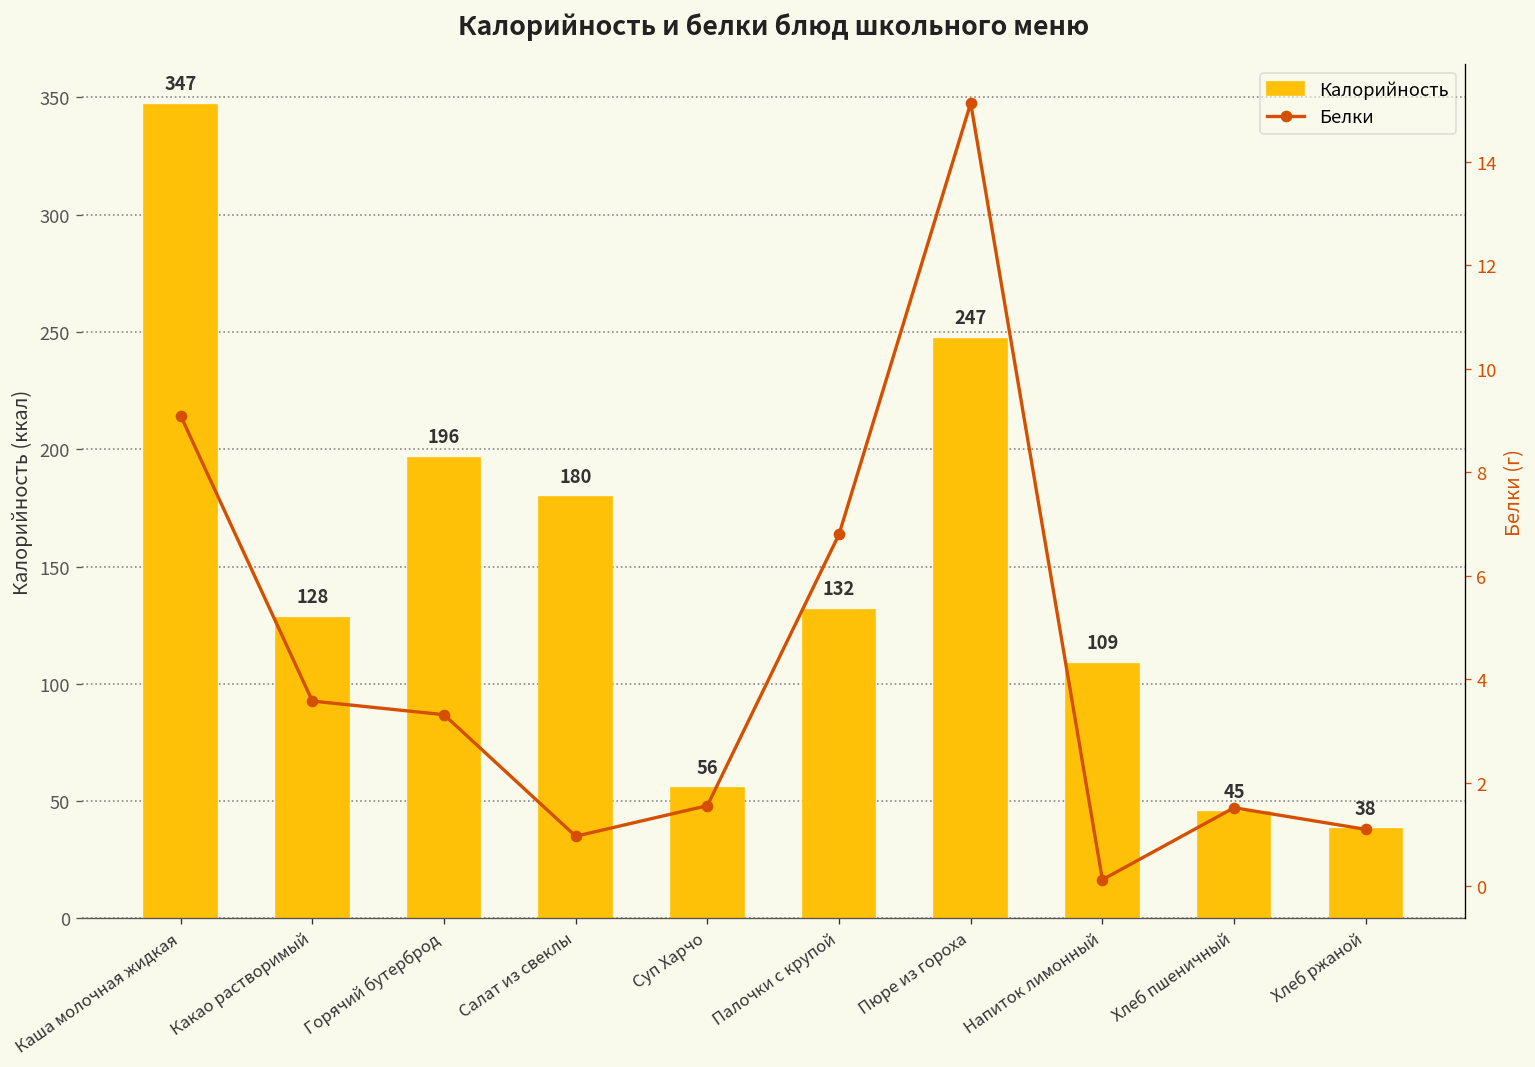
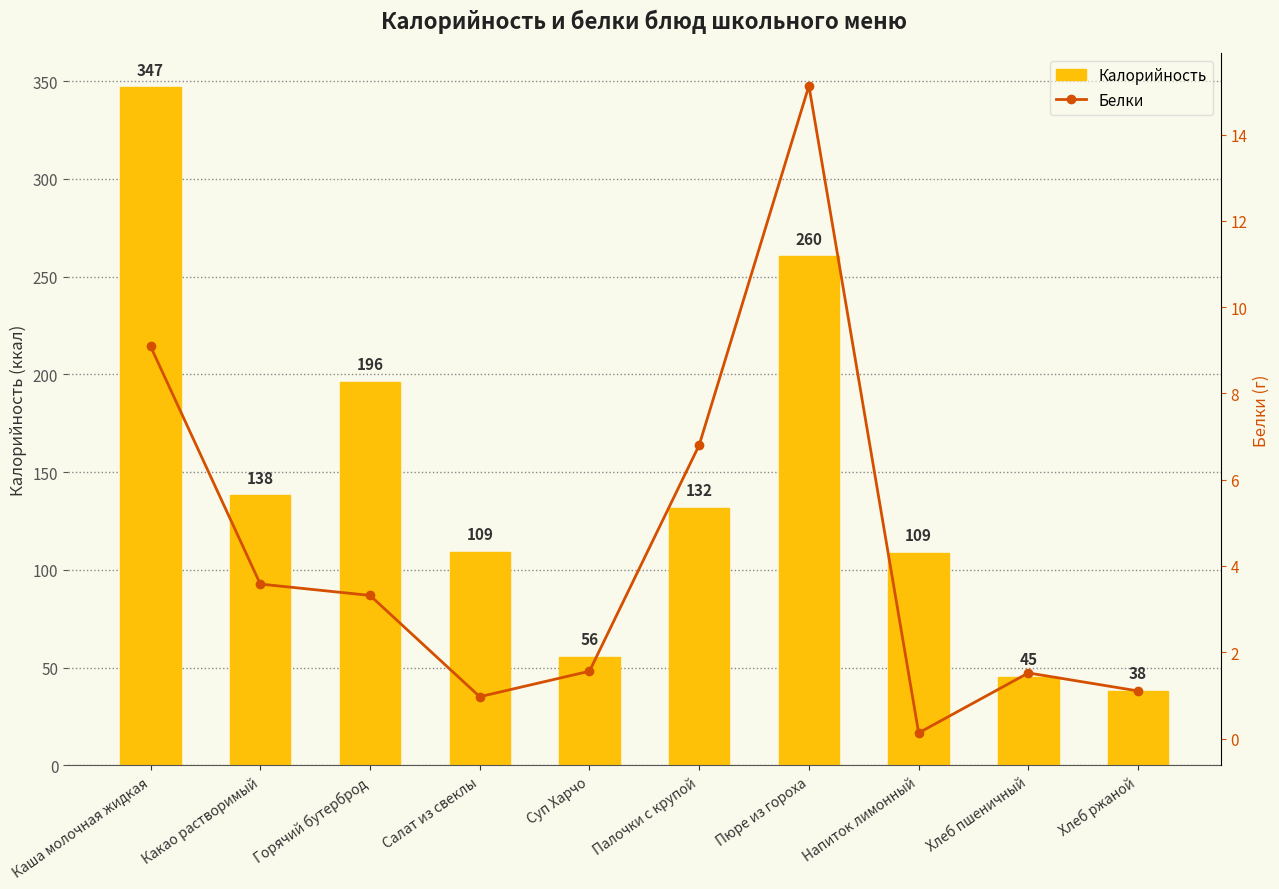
  {
    "Калорийность": {
      "Каша молочная жидкая": 347,
-     "Какао растворимый": 128,
+     "Какао растворимый": 138,
      "Горячий бутерброд": 196,
-     "Салат из свеклы": 180,
+     "Салат из свеклы": 109,
      "Суп Харчо": 56,
      "Палочки с крупой": 132,
-     "Пюре из гороха": 247,
+     "Пюре из гороха": 260,
      "Напиток лимонный": 109,
      "Хлеб пшеничный": 45,
      "Хлеб ржаной": 38
    }
  }
